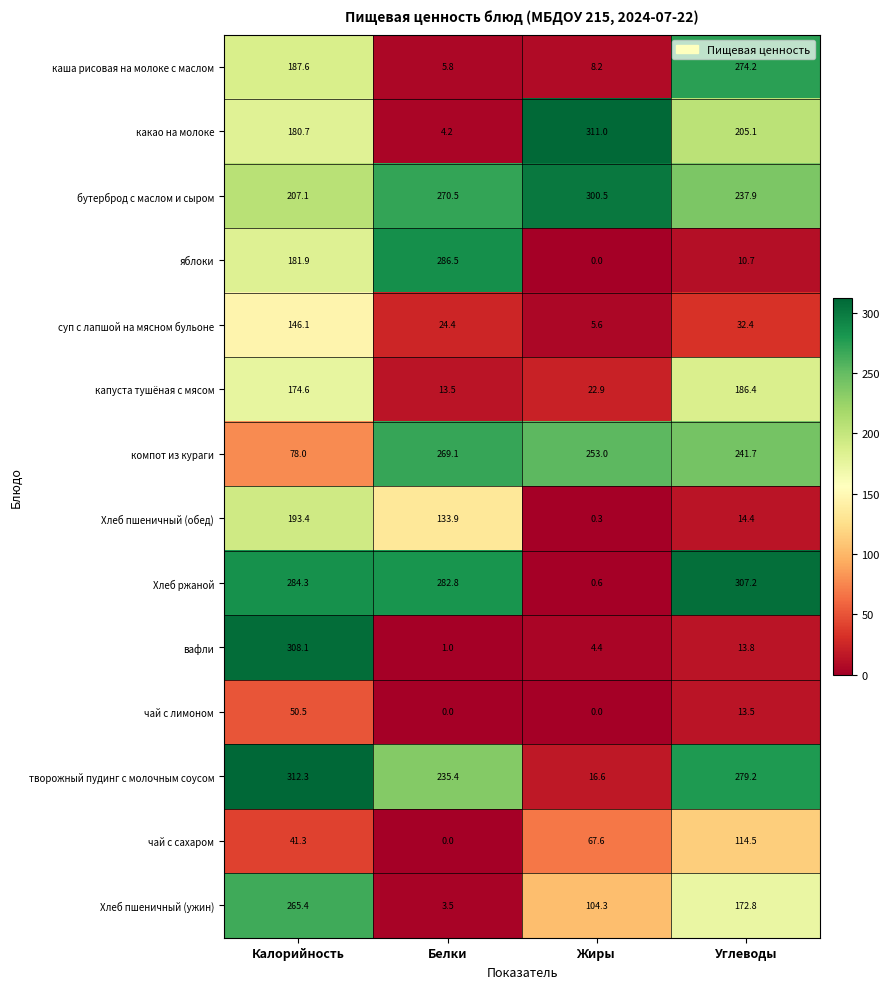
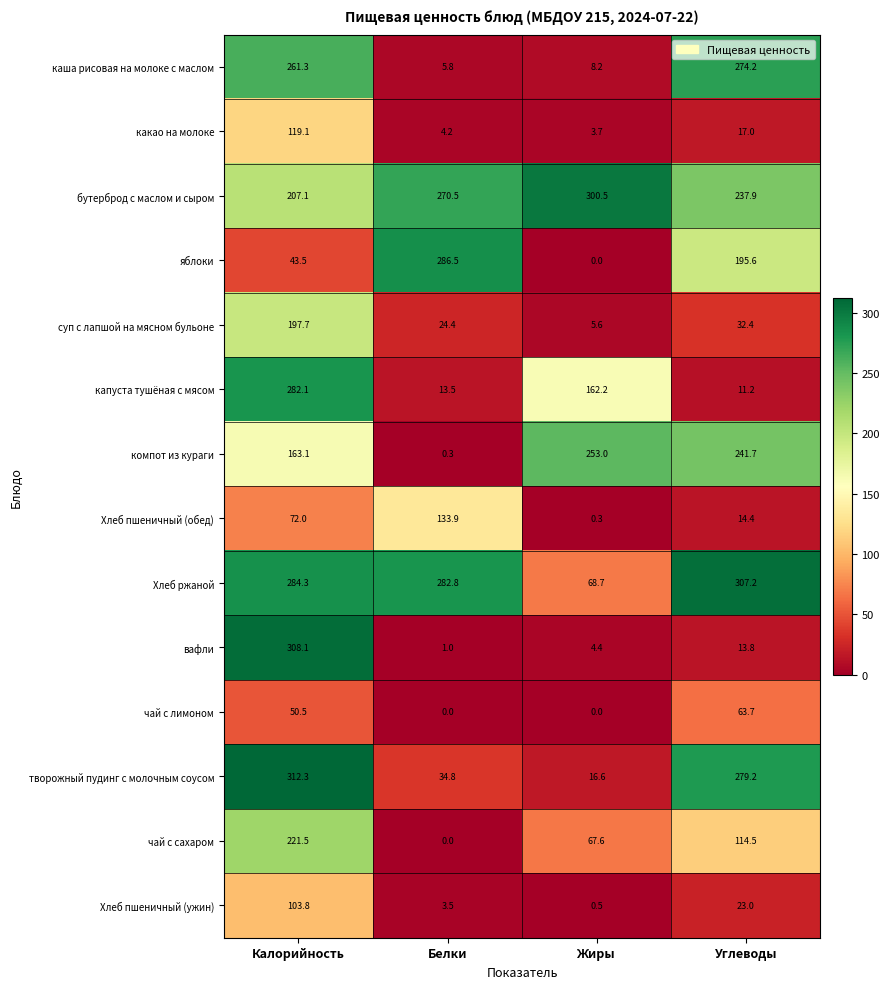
  {
    "каша рисовая на молоке с маслом": {
-     "Калорийность": 187.6,
+     "Калорийность": 261.3,
      "Белки": 5.8,
      "Жиры": 8.2,
      "Углеводы": 274.2
    },
    "какао на молоке": {
-     "Калорийность": 180.7,
+     "Калорийность": 119.1,
      "Белки": 4.2,
-     "Жиры": 311.0,
-     "Углеводы": 205.1
+     "Жиры": 3.7,
+     "Углеводы": 17.0
    },
    "бутерброд с маслом и сыром": {
      "Калорийность": 207.1,
      "Белки": 270.5,
      "Жиры": 300.5,
      "Углеводы": 237.9
    },
    "яблоки": {
-     "Калорийность": 181.9,
+     "Калорийность": 43.5,
      "Белки": 286.5,
      "Жиры": 0.0,
-     "Углеводы": 10.7
+     "Углеводы": 195.6
    },
    "суп с лапшой на мясном бульоне": {
-     "Калорийность": 146.1,
+     "Калорийность": 197.7,
      "Белки": 24.4,
      "Жиры": 5.6,
      "Углеводы": 32.4
    },
    "капуста тушёная с мясом": {
-     "Калорийность": 174.6,
+     "Калорийность": 282.1,
      "Белки": 13.5,
-     "Жиры": 22.9,
-     "Углеводы": 186.4
+     "Жиры": 162.2,
+     "Углеводы": 11.2
    },
    "компот из кураги": {
-     "Калорийность": 78.0,
-     "Белки": 269.1,
+     "Калорийность": 163.1,
+     "Белки": 0.3,
      "Жиры": 253.0,
      "Углеводы": 241.7
    },
    "Хлеб пшеничный (обед)": {
-     "Калорийность": 193.4,
+     "Калорийность": 72.0,
      "Белки": 133.9,
      "Жиры": 0.3,
      "Углеводы": 14.4
    },
    "Хлеб ржаной": {
      "Калорийность": 284.3,
      "Белки": 282.8,
-     "Жиры": 0.6,
+     "Жиры": 68.7,
      "Углеводы": 307.2
    },
    "вафли": {
      "Калорийность": 308.1,
      "Белки": 1.0,
      "Жиры": 4.4,
      "Углеводы": 13.8
    },
    "чай с лимоном": {
      "Калорийность": 50.5,
      "Белки": 0.0,
      "Жиры": 0.0,
-     "Углеводы": 13.5
+     "Углеводы": 63.7
    },
    "творожный пудинг с молочным соусом": {
      "Калорийность": 312.3,
-     "Белки": 235.4,
+     "Белки": 34.8,
      "Жиры": 16.6,
      "Углеводы": 279.2
    },
    "чай с сахаром": {
-     "Калорийность": 41.3,
+     "Калорийность": 221.5,
      "Белки": 0.0,
      "Жиры": 67.6,
      "Углеводы": 114.5
    },
    "Хлеб пшеничный (ужин)": {
-     "Калорийность": 265.4,
+     "Калорийность": 103.8,
      "Белки": 3.5,
-     "Жиры": 104.3,
-     "Углеводы": 172.8
+     "Жиры": 0.5,
+     "Углеводы": 23.0
    }
  }
